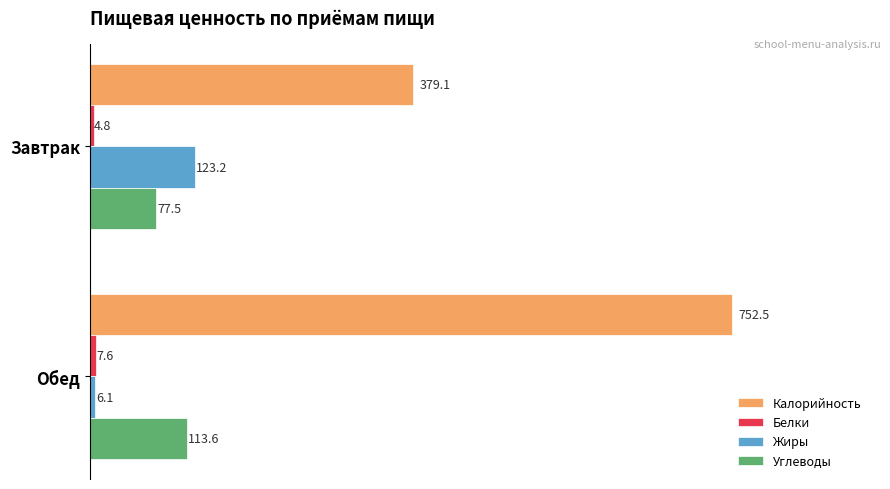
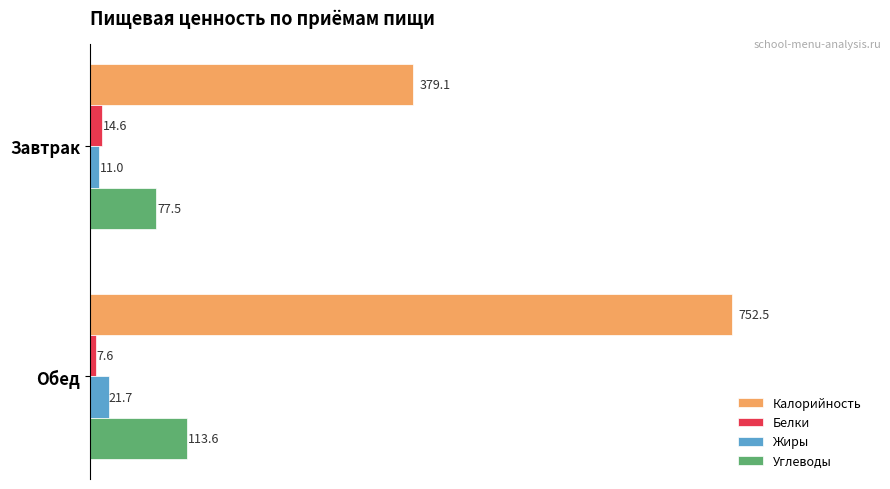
  {
    "Калорийность": {
      "Завтрак": 379.1,
      "Обед": 752.5
    },
    "Белки": {
-     "Завтрак": 4.8,
+     "Завтрак": 14.6,
      "Обед": 7.6
    },
    "Жиры": {
-     "Завтрак": 123.2,
-     "Обед": 6.1
+     "Завтрак": 11.0,
+     "Обед": 21.7
    },
    "Углеводы": {
      "Завтрак": 77.5,
      "Обед": 113.6
    }
  }
